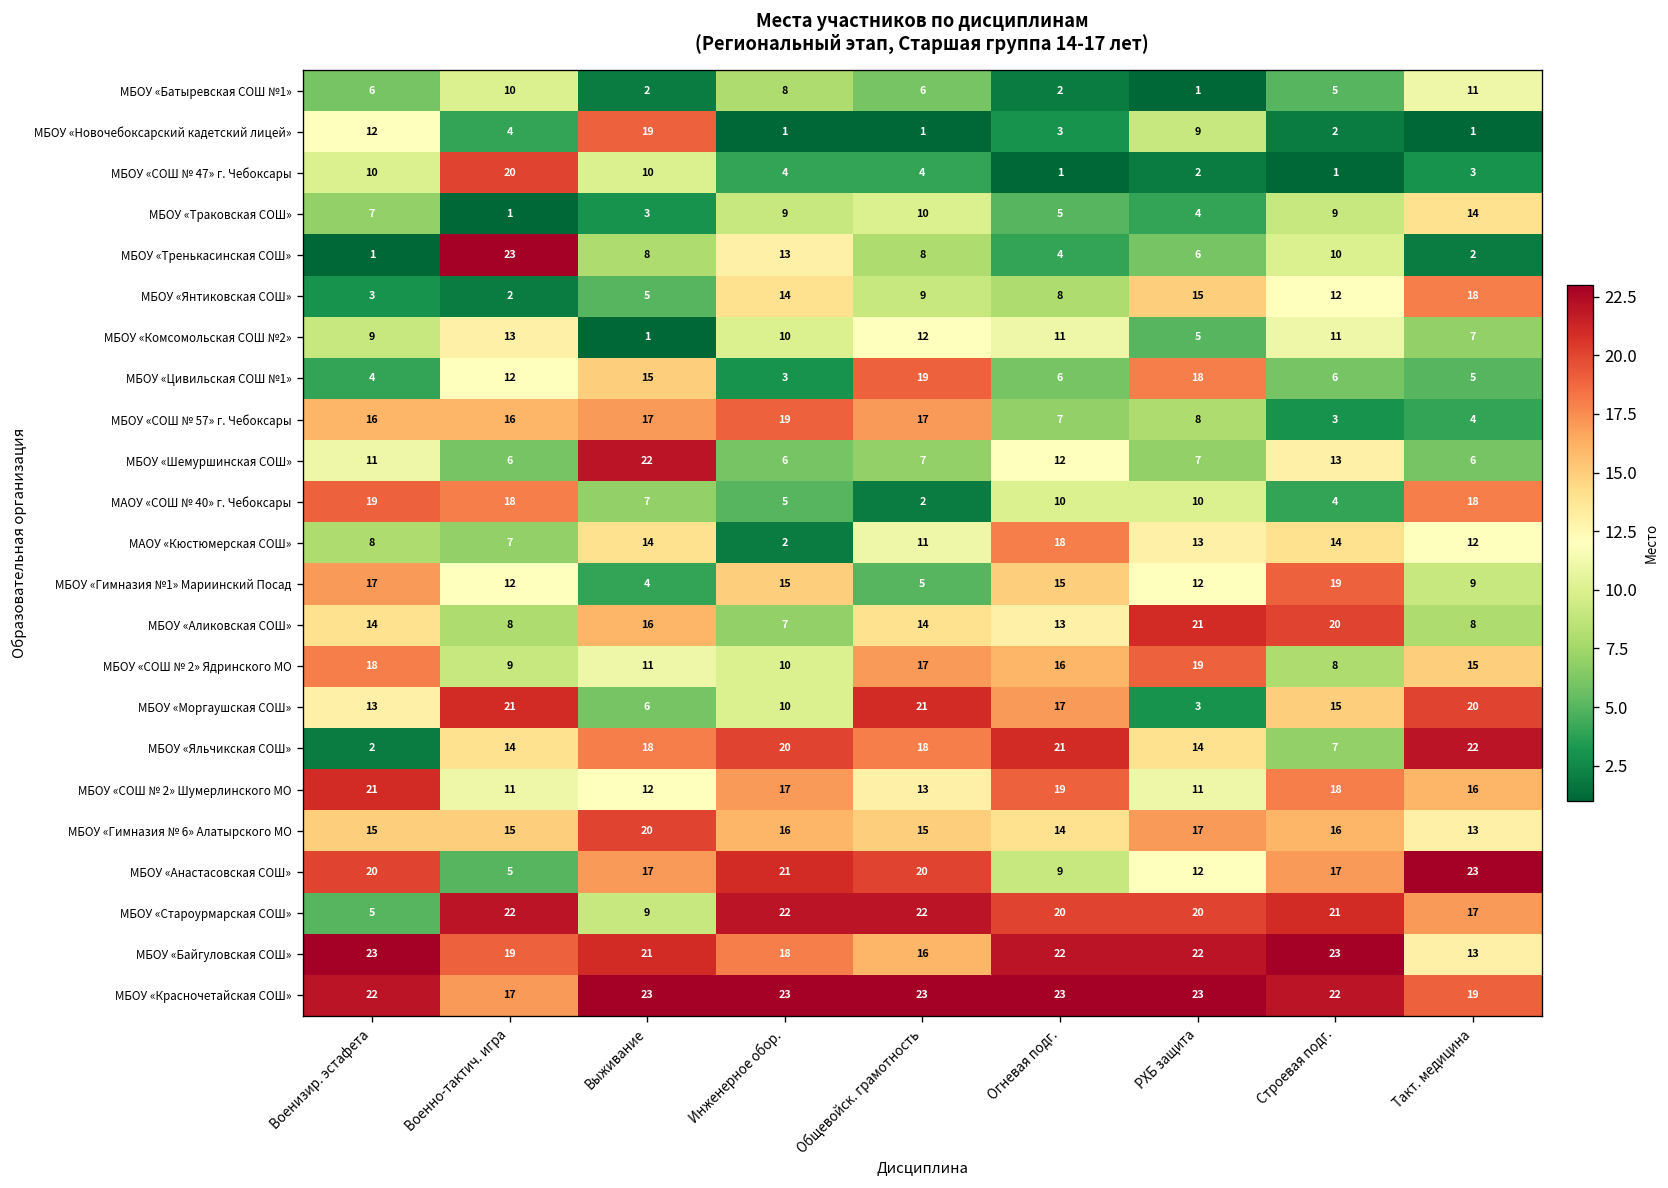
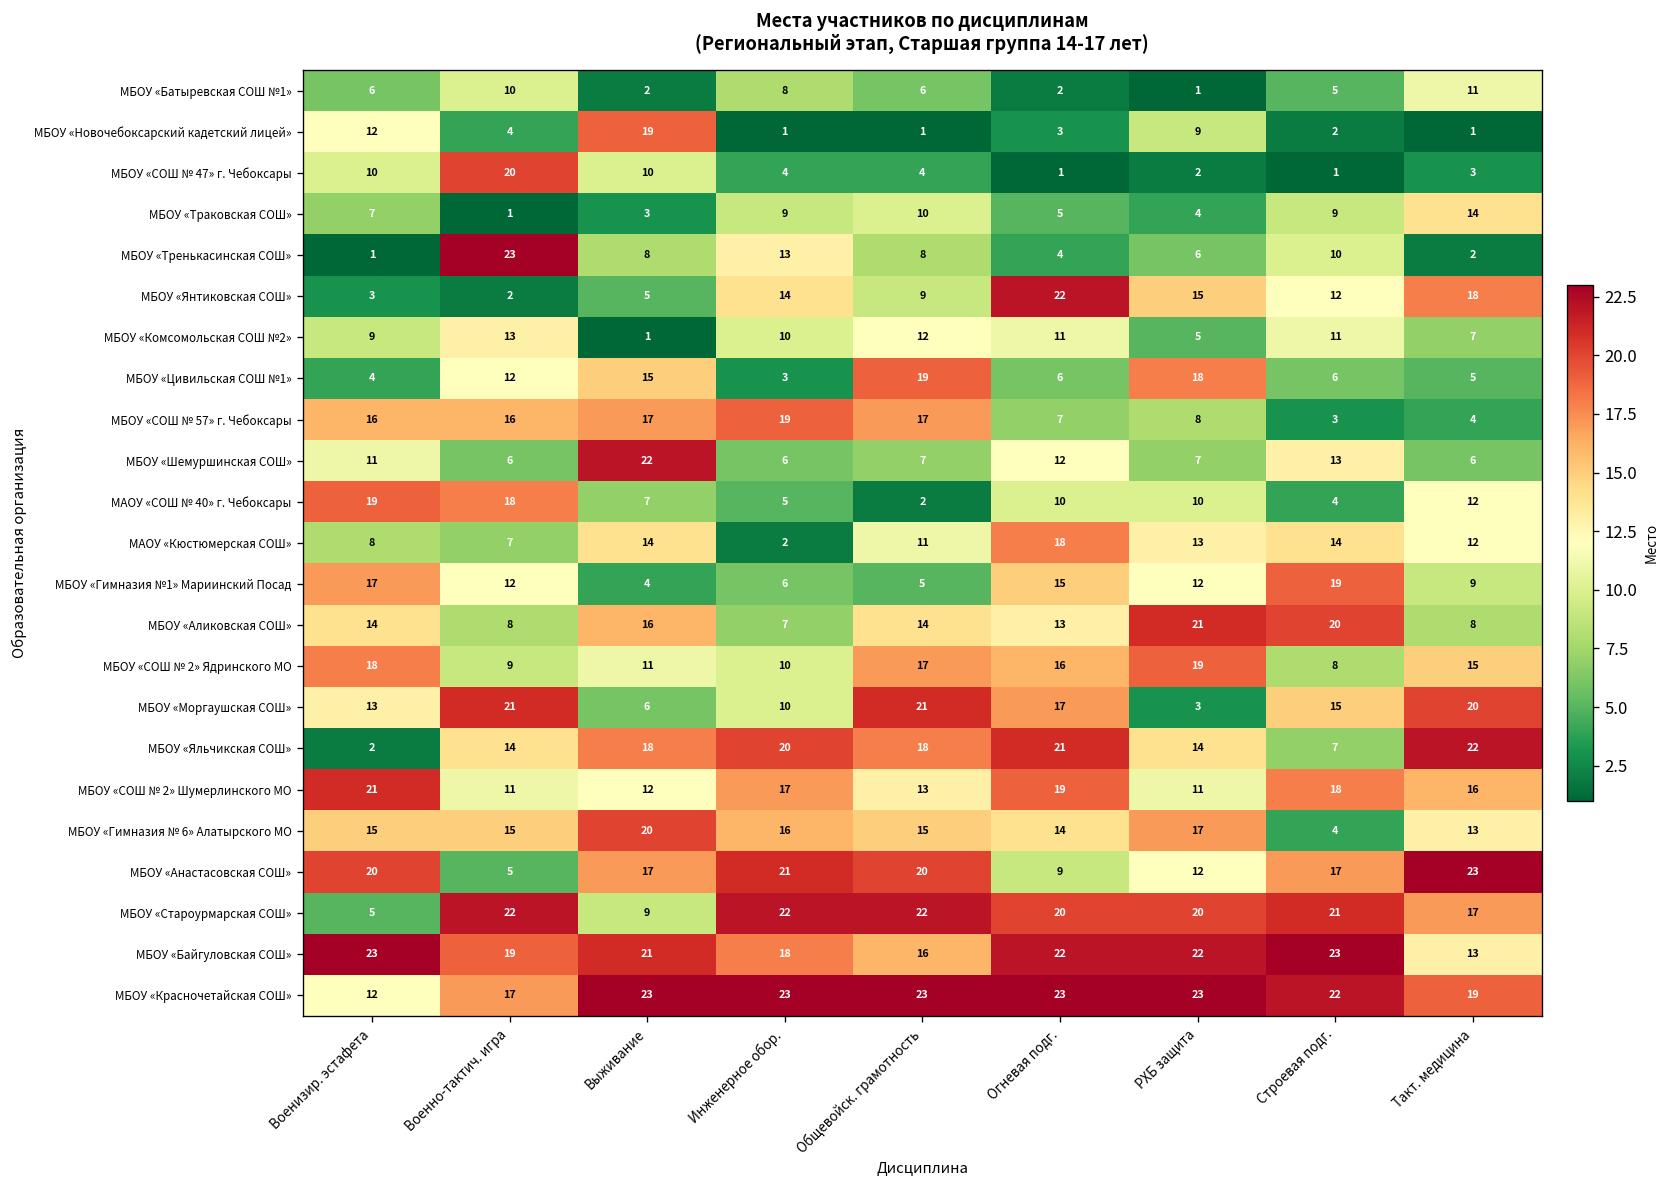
  {
    "МБОУ «Янтиковская СОШ»": {
      "Военизир. эстафета": 3,
      "Военно-тактич. игра": 2,
      "Выживание": 5,
      "Инженерное обор.": 14,
      "Общевойск. грамотность": 9,
-     "Огневая подг.": 8,
+     "Огневая подг.": 22,
      "РХБ защита": 15,
      "Строевая подг.": 12,
      "Такт. медицина": 18
    },
    "МАОУ «СОШ № 40» г. Чебоксары": {
      "Военизир. эстафета": 19,
      "Военно-тактич. игра": 18,
      "Выживание": 7,
      "Инженерное обор.": 5,
      "Общевойск. грамотность": 2,
      "Огневая подг.": 10,
      "РХБ защита": 10,
      "Строевая подг.": 4,
-     "Такт. медицина": 18
+     "Такт. медицина": 12
    },
    "МБОУ «Гимназия №1» Мариинский Посад": {
      "Военизир. эстафета": 17,
      "Военно-тактич. игра": 12,
      "Выживание": 4,
-     "Инженерное обор.": 15,
+     "Инженерное обор.": 6,
      "Общевойск. грамотность": 5,
      "Огневая подг.": 15,
      "РХБ защита": 12,
      "Строевая подг.": 19,
      "Такт. медицина": 9
    },
    "МБОУ «Гимназия № 6» Алатырского МО": {
      "Военизир. эстафета": 15,
      "Военно-тактич. игра": 15,
      "Выживание": 20,
      "Инженерное обор.": 16,
      "Общевойск. грамотность": 15,
      "Огневая подг.": 14,
      "РХБ защита": 17,
-     "Строевая подг.": 16,
+     "Строевая подг.": 4,
      "Такт. медицина": 13
    },
    "МБОУ «Красночетайская СОШ»": {
-     "Военизир. эстафета": 22,
+     "Военизир. эстафета": 12,
      "Военно-тактич. игра": 17,
      "Выживание": 23,
      "Инженерное обор.": 23,
      "Общевойск. грамотность": 23,
      "Огневая подг.": 23,
      "РХБ защита": 23,
      "Строевая подг.": 22,
      "Такт. медицина": 19
    }
  }
